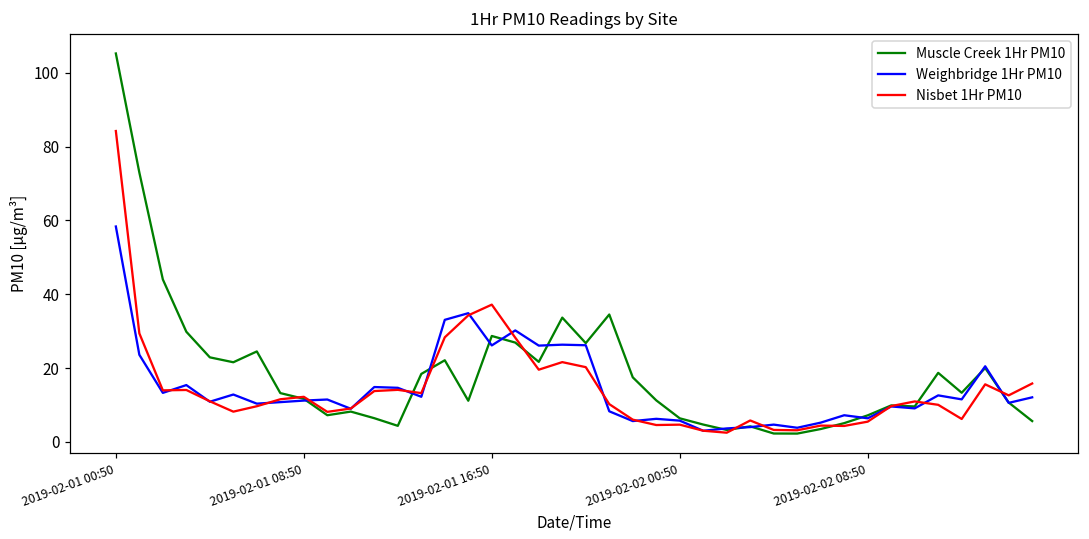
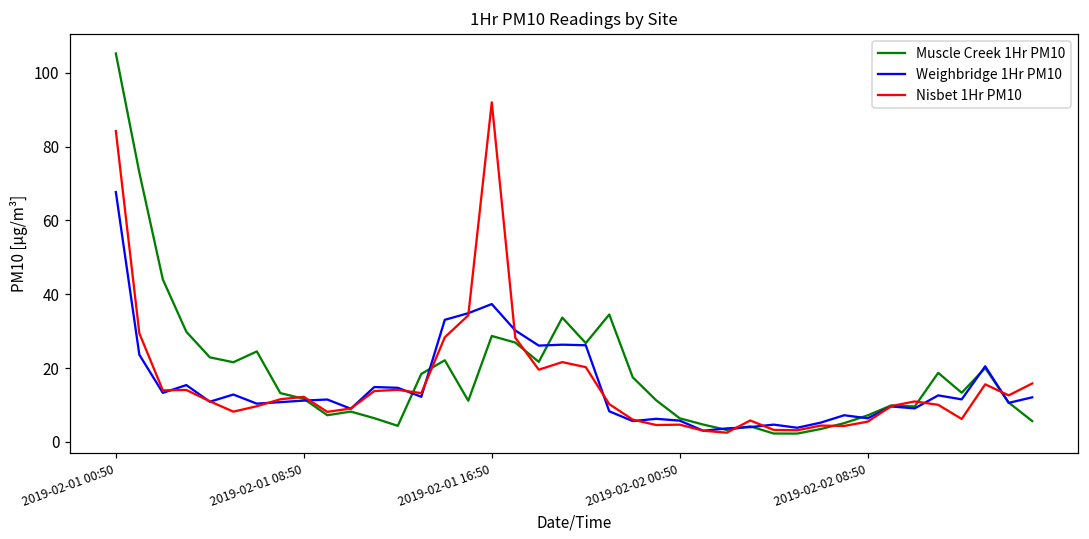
  {
    "Muscle Creek 1Hr PM10": {
      "2019-02-01 00:50": 105,
      "2019-02-01 16:50": 29,
      "2019-02-02 08:50": 7
    },
    "Weighbridge 1Hr PM10": {
-     "2019-02-01 00:50": 58,
-     "2019-02-01 16:50": 26,
+     "2019-02-01 00:50": 68,
+     "2019-02-01 16:50": 37,
      "2019-02-02 08:50": 6
    },
    "Nisbet 1Hr PM10": {
      "2019-02-01 00:50": 84,
-     "2019-02-01 16:50": 37,
+     "2019-02-01 16:50": 92,
      "2019-02-02 00:50": 5,
      "2019-02-02 08:50": 5
    }
  }
